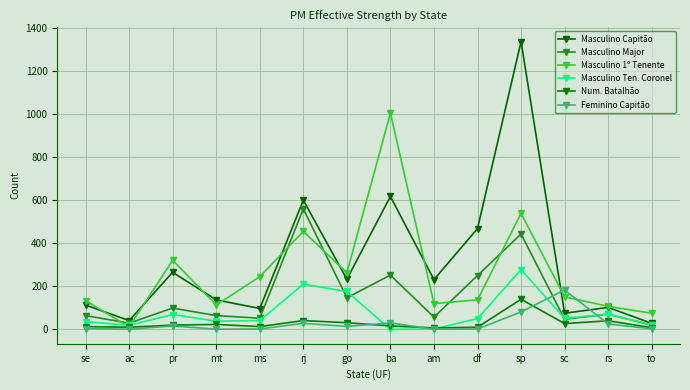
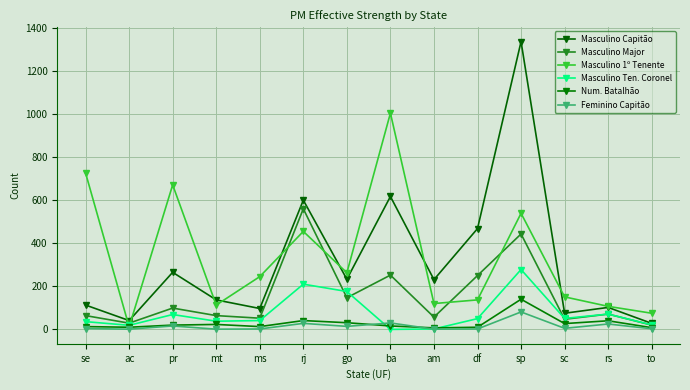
  {
    "Masculino 1º Tenente": {
-     "se": 130,
-     "pr": 320,
+     "se": 730,
+     "pr": 670,
      "mt": 110,
      "ms": 250,
      "rj": 460,
      "go": 260,
      "ba": 1000,
      "am": 120,
      "df": 140,
      "sp": 540,
      "sc": 150,
      "to": 80
    },
    "Masculino Ten. Coronel": {
      "se": 40,
      "pr": 70,
      "mt": 40,
      "rj": 210,
      "go": 180,
      "ba": 0,
      "df": 50,
      "sp": 280
    },
    "Feminino Capitão": {
      "mt": 0,
      "rj": 30,
      "go": 10,
      "ba": 30,
      "sp": 80,
-     "sc": 180,
+     "sc": 10,
      "rs": 30
    }
  }
